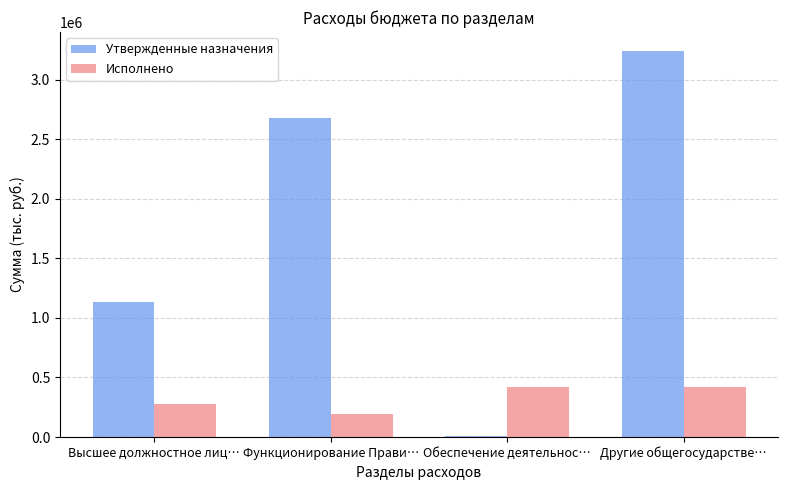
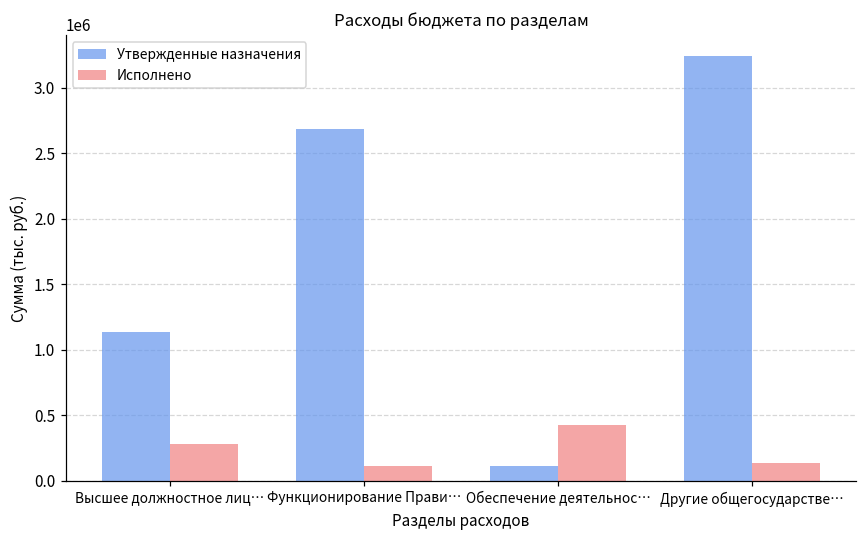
  {
    "Утвержденные назначения": {
      "Высшее должностное лиц…": 1130000,
      "Функционирование Прави…": 2680000,
-     "Обеспечение деятельнос…": 10000,
+     "Обеспечение деятельнос…": 110000,
      "Другие общегосударстве…": 3240000
    },
    "Исполнено": {
      "Высшее должностное лиц…": 280000,
-     "Функционирование Прави…": 190000,
+     "Функционирование Прави…": 110000,
      "Обеспечение деятельнос…": 420000,
-     "Другие общегосударстве…": 420000
+     "Другие общегосударстве…": 140000
    }
  }
